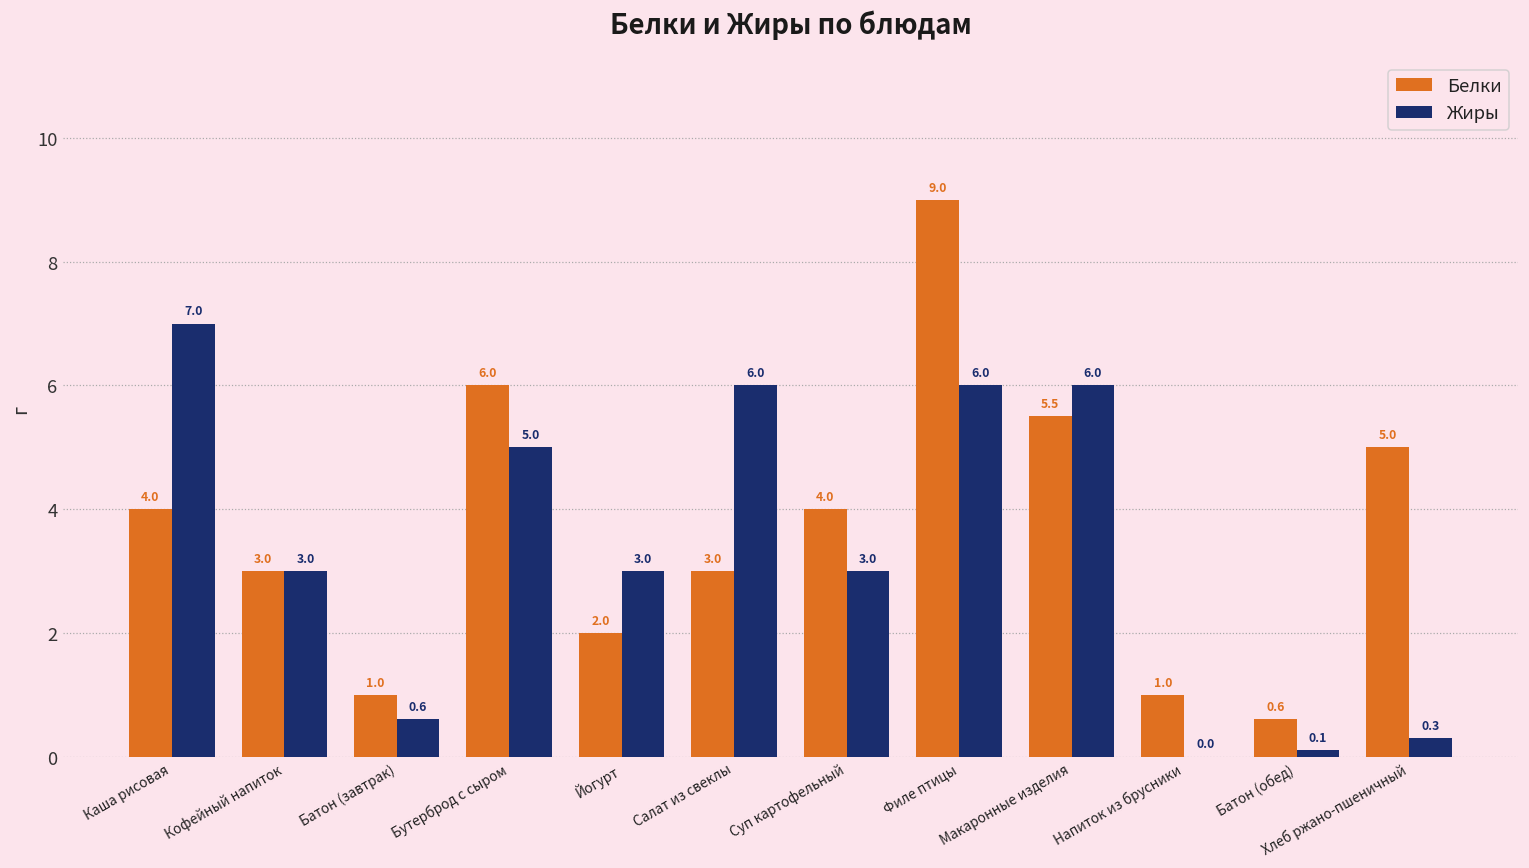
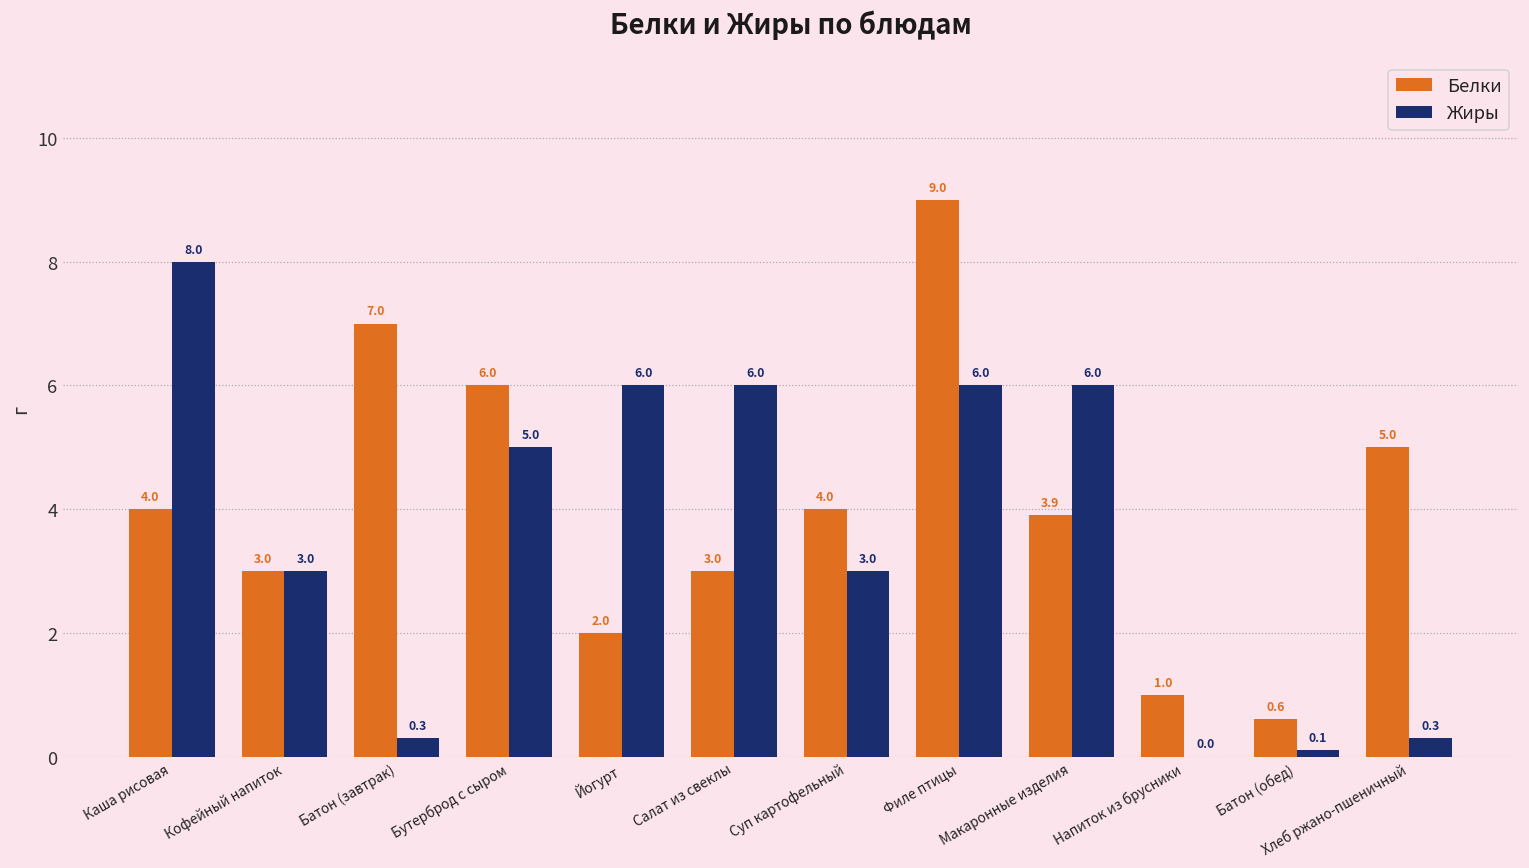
  {
    "Белки": {
      "Каша рисовая": 4.0,
      "Кофейный напиток": 3.0,
-     "Батон (завтрак)": 1.0,
+     "Батон (завтрак)": 7.0,
      "Бутерброд с сыром": 6.0,
      "Йогурт": 2.0,
      "Салат из свеклы": 3.0,
      "Суп картофельный": 4.0,
      "Филе птицы": 9.0,
-     "Макаронные изделия": 5.5,
+     "Макаронные изделия": 3.9,
      "Напиток из брусники": 1.0,
      "Батон (обед)": 0.6,
      "Хлеб ржано-пшеничный": 5.0
    },
    "Жиры": {
-     "Каша рисовая": 7.0,
+     "Каша рисовая": 8.0,
      "Кофейный напиток": 3.0,
-     "Батон (завтрак)": 0.6,
+     "Батон (завтрак)": 0.3,
      "Бутерброд с сыром": 5.0,
-     "Йогурт": 3.0,
+     "Йогурт": 6.0,
      "Салат из свеклы": 6.0,
      "Суп картофельный": 3.0,
      "Филе птицы": 6.0,
      "Макаронные изделия": 6.0,
      "Напиток из брусники": 0.0,
      "Батон (обед)": 0.1,
      "Хлеб ржано-пшеничный": 0.3
    }
  }
